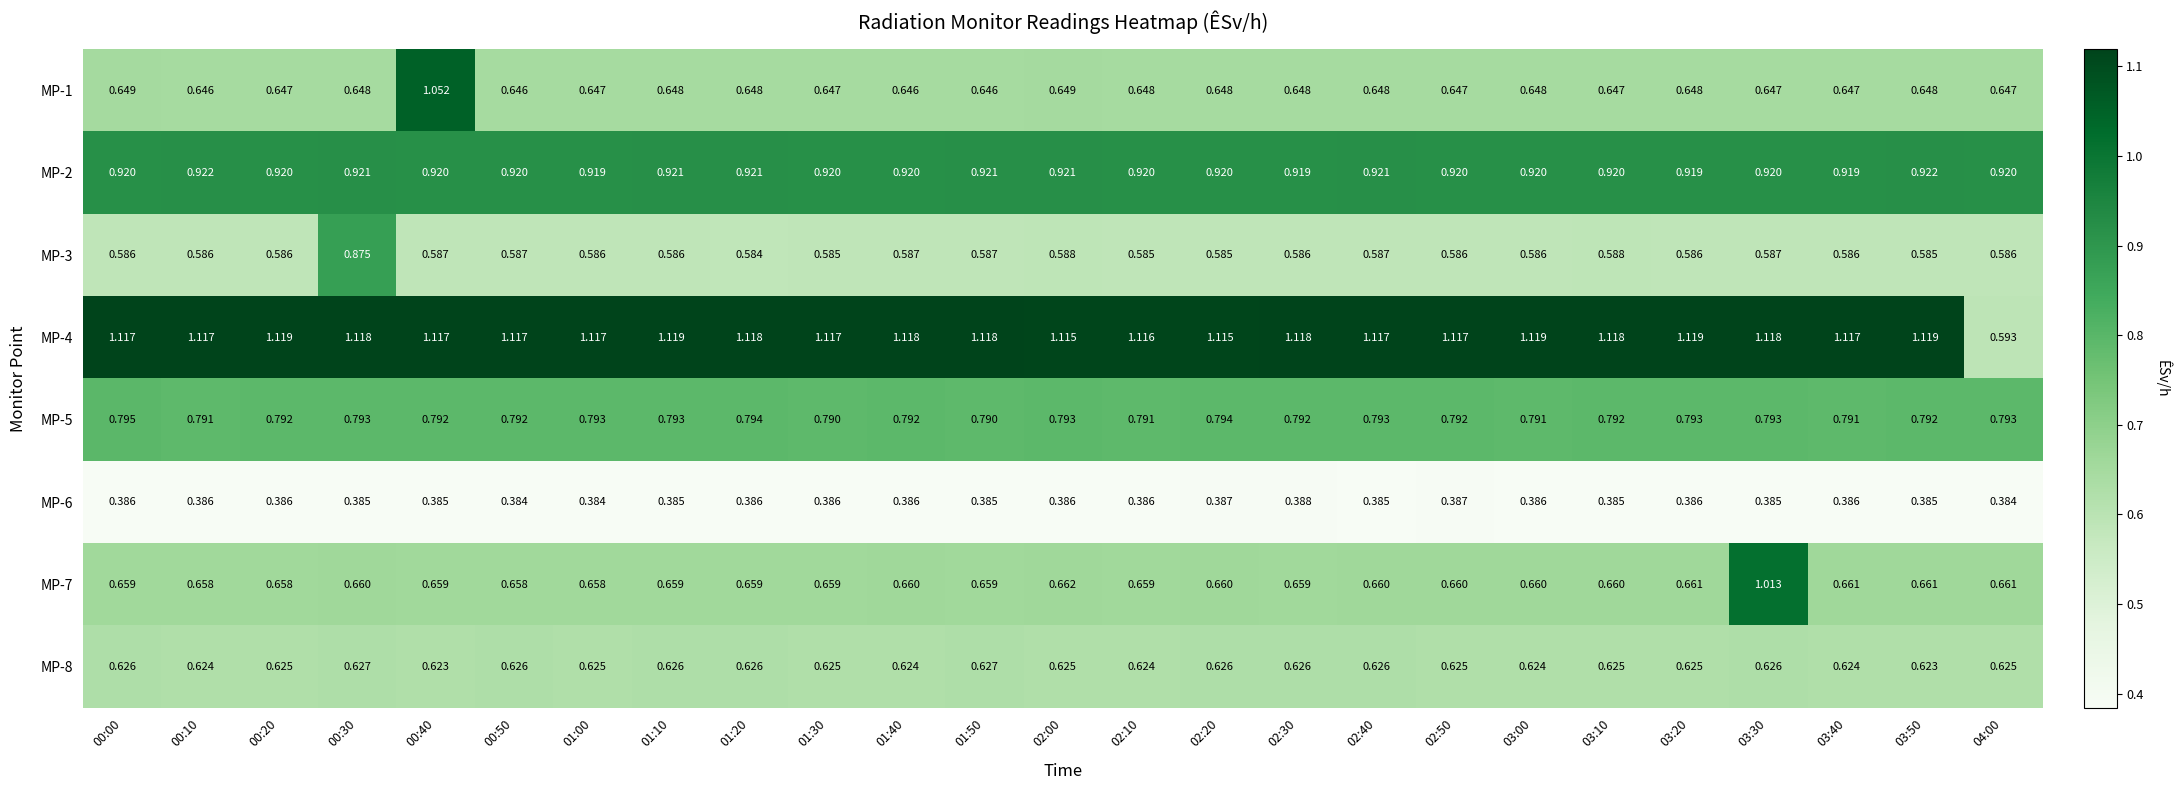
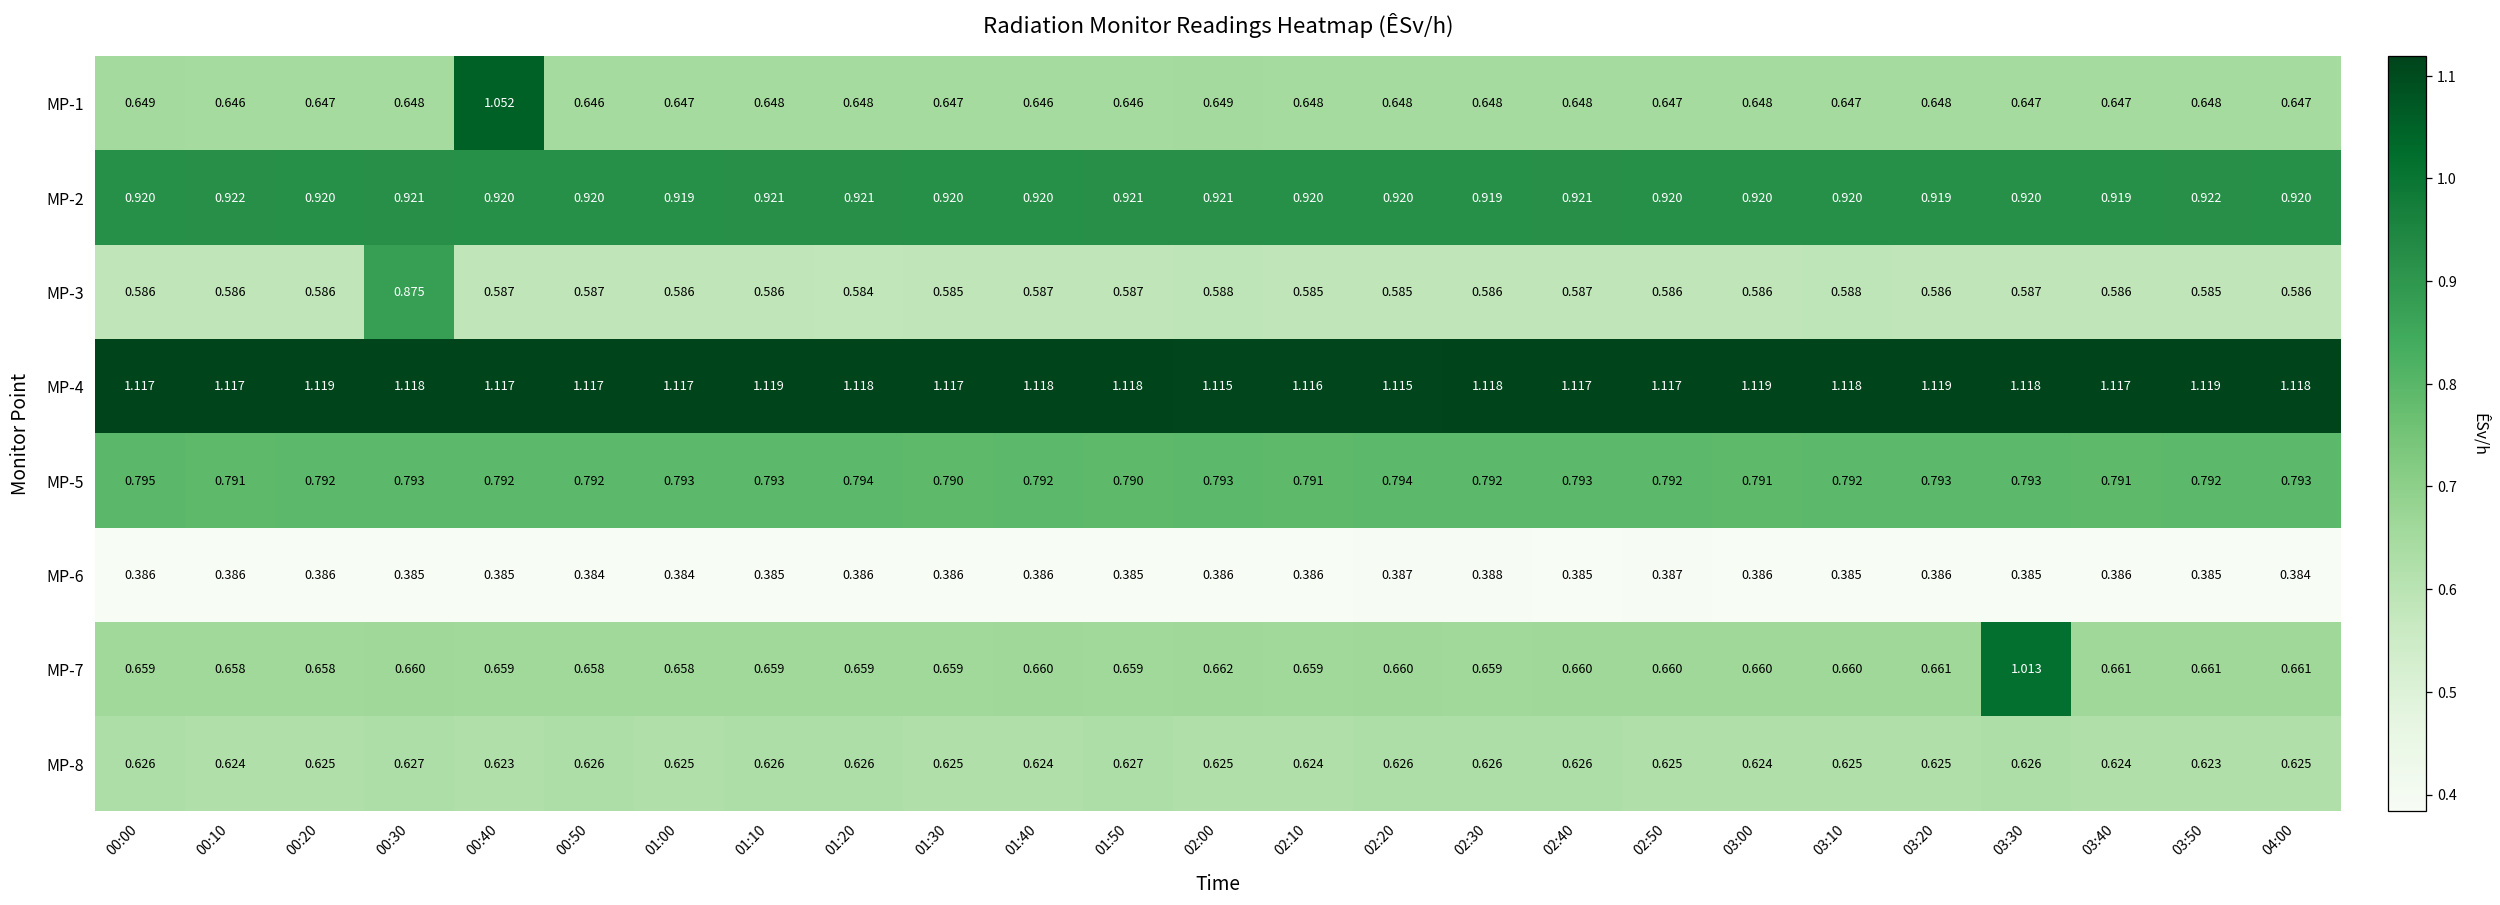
  {
    "MP-1": {
      "00:00": 0.649,
      "00:10": 0.646,
      "00:20": 0.647,
      "00:30": 0.648,
      "00:40": 1.052,
      "00:50": 0.646,
      "01:00": 0.647,
      "01:10": 0.648,
      "01:20": 0.648,
      "01:30": 0.647,
      "01:40": 0.646,
      "01:50": 0.646,
      "02:00": 0.649,
      "02:10": 0.648,
      "02:20": 0.648,
      "02:30": 0.648,
      "02:40": 0.648,
      "02:50": 0.647,
      "03:00": 0.648,
      "03:10": 0.647,
      "03:20": 0.648,
      "03:30": 0.647,
      "03:40": 0.647,
      "03:50": 0.648,
      "04:00": 0.647
    },
    "MP-2": {
      "00:00": 0.920,
      "00:10": 0.922,
      "00:20": 0.920,
      "00:30": 0.921,
      "00:40": 0.920,
      "00:50": 0.920,
      "01:00": 0.919,
      "01:10": 0.921,
      "01:20": 0.921,
      "01:30": 0.920,
      "01:40": 0.920,
      "01:50": 0.921,
      "02:00": 0.921,
      "02:10": 0.920,
      "02:20": 0.920,
      "02:30": 0.919,
      "02:40": 0.921,
      "02:50": 0.920,
      "03:00": 0.920,
      "03:10": 0.920,
      "03:20": 0.919,
      "03:30": 0.920,
      "03:40": 0.919,
      "03:50": 0.922,
      "04:00": 0.920
    },
    "MP-3": {
      "00:00": 0.586,
      "00:10": 0.586,
      "00:20": 0.586,
      "00:30": 0.875,
      "00:40": 0.587,
      "00:50": 0.587,
      "01:00": 0.586,
      "01:10": 0.586,
      "01:20": 0.584,
      "01:30": 0.585,
      "01:40": 0.587,
      "01:50": 0.587,
      "02:00": 0.588,
      "02:10": 0.585,
      "02:20": 0.585,
      "02:30": 0.586,
      "02:40": 0.587,
      "02:50": 0.586,
      "03:00": 0.586,
      "03:10": 0.588,
      "03:20": 0.586,
      "03:30": 0.587,
      "03:40": 0.586,
      "03:50": 0.585,
      "04:00": 0.586
    },
    "MP-4": {
      "00:00": 1.117,
      "00:10": 1.117,
      "00:20": 1.119,
      "00:30": 1.118,
      "00:40": 1.117,
      "00:50": 1.117,
      "01:00": 1.117,
      "01:10": 1.119,
      "01:20": 1.118,
      "01:30": 1.117,
      "01:40": 1.118,
      "01:50": 1.118,
      "02:00": 1.115,
      "02:10": 1.116,
      "02:20": 1.115,
      "02:30": 1.118,
      "02:40": 1.117,
      "02:50": 1.117,
      "03:00": 1.119,
      "03:10": 1.118,
      "03:20": 1.119,
      "03:30": 1.118,
      "03:40": 1.117,
      "03:50": 1.119,
-     "04:00": 0.593
+     "04:00": 1.118
    },
    "MP-5": {
      "00:00": 0.795,
      "00:10": 0.791,
      "00:20": 0.792,
      "00:30": 0.793,
      "00:40": 0.792,
      "00:50": 0.792,
      "01:00": 0.793,
      "01:10": 0.793,
      "01:20": 0.794,
      "01:30": 0.790,
      "01:40": 0.792,
      "01:50": 0.790,
      "02:00": 0.793,
      "02:10": 0.791,
      "02:20": 0.794,
      "02:30": 0.792,
      "02:40": 0.793,
      "02:50": 0.792,
      "03:00": 0.791,
      "03:10": 0.792,
      "03:20": 0.793,
      "03:30": 0.793,
      "03:40": 0.791,
      "03:50": 0.792,
      "04:00": 0.793
    },
    "MP-6": {
      "00:00": 0.386,
      "00:10": 0.386,
      "00:20": 0.386,
      "00:30": 0.385,
      "00:40": 0.385,
      "00:50": 0.384,
      "01:00": 0.384,
      "01:10": 0.385,
      "01:20": 0.386,
      "01:30": 0.386,
      "01:40": 0.386,
      "01:50": 0.385,
      "02:00": 0.386,
      "02:10": 0.386,
      "02:20": 0.387,
      "02:30": 0.388,
      "02:40": 0.385,
      "02:50": 0.387,
      "03:00": 0.386,
      "03:10": 0.385,
      "03:20": 0.386,
      "03:30": 0.385,
      "03:40": 0.386,
      "03:50": 0.385,
      "04:00": 0.384
    },
    "MP-7": {
      "00:00": 0.659,
      "00:10": 0.658,
      "00:20": 0.658,
      "00:30": 0.660,
      "00:40": 0.659,
      "00:50": 0.658,
      "01:00": 0.658,
      "01:10": 0.659,
      "01:20": 0.659,
      "01:30": 0.659,
      "01:40": 0.660,
      "01:50": 0.659,
      "02:00": 0.662,
      "02:10": 0.659,
      "02:20": 0.660,
      "02:30": 0.659,
      "02:40": 0.660,
      "02:50": 0.660,
      "03:00": 0.660,
      "03:10": 0.660,
      "03:20": 0.661,
      "03:30": 1.013,
      "03:40": 0.661,
      "03:50": 0.661,
      "04:00": 0.661
    },
    "MP-8": {
      "00:00": 0.626,
      "00:10": 0.624,
      "00:20": 0.625,
      "00:30": 0.627,
      "00:40": 0.623,
      "00:50": 0.626,
      "01:00": 0.625,
      "01:10": 0.626,
      "01:20": 0.626,
      "01:30": 0.625,
      "01:40": 0.624,
      "01:50": 0.627,
      "02:00": 0.625,
      "02:10": 0.624,
      "02:20": 0.626,
      "02:30": 0.626,
      "02:40": 0.626,
      "02:50": 0.625,
      "03:00": 0.624,
      "03:10": 0.625,
      "03:20": 0.625,
      "03:30": 0.626,
      "03:40": 0.624,
      "03:50": 0.623,
      "04:00": 0.625
    }
  }
